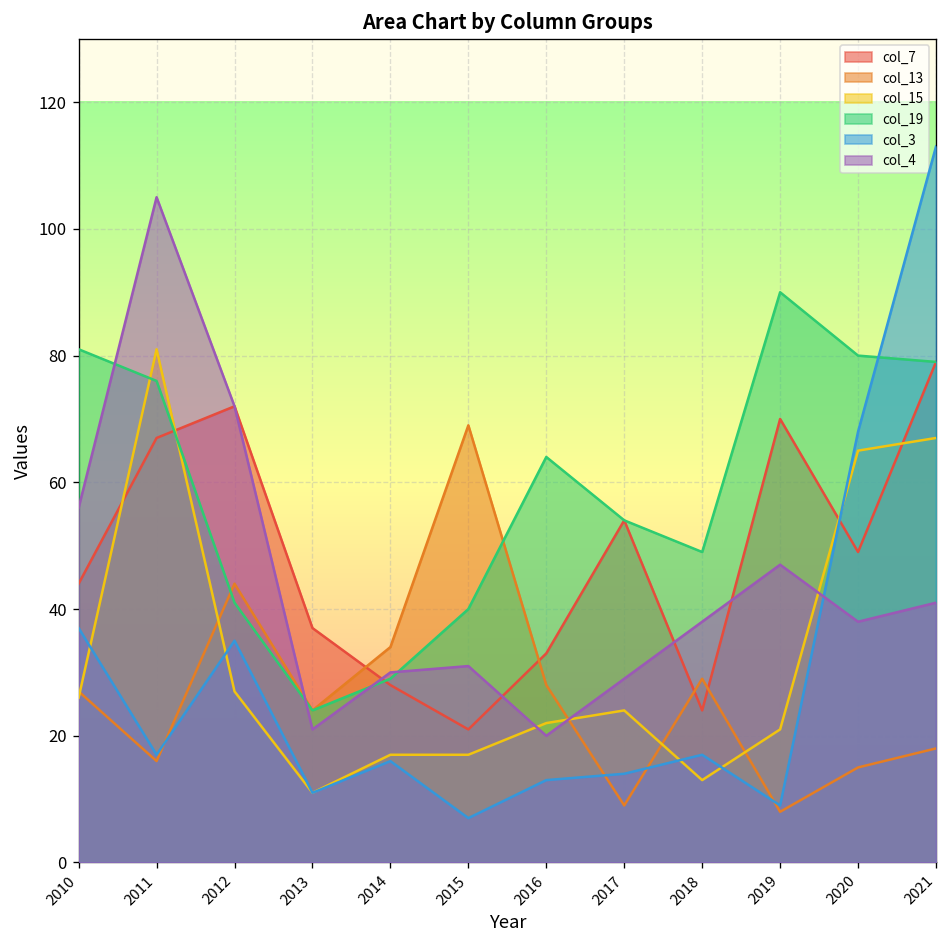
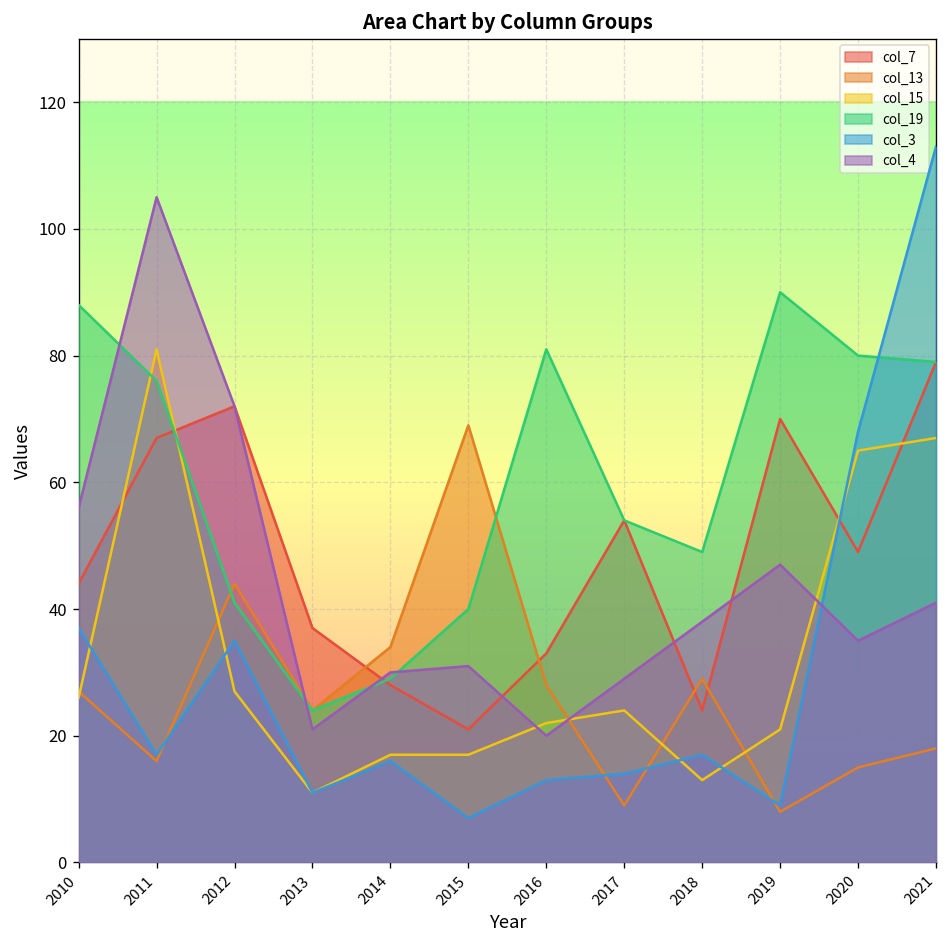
  {
    "col_15": {
      "2010": 26,
      "2011": 81,
      "2012": 27,
      "2014": 17,
      "2015": 17,
      "2016": 22,
      "2017": 24,
      "2018": 13,
      "2019": 21,
      "2020": 65,
      "2021": 67
    },
    "col_19": {
-     "2010": 81,
+     "2010": 88,
      "2011": 76,
      "2012": 41,
      "2014": 29,
      "2015": 40,
-     "2016": 64,
+     "2016": 81,
      "2018": 49,
      "2019": 90,
      "2020": 80
    },
    "col_3": {
      "2010": 37,
      "2011": 17,
      "2012": 35,
      "2014": 16,
      "2015": 7,
      "2016": 13,
      "2017": 14,
      "2018": 17,
      "2019": 9,
      "2020": 68,
      "2021": 113
    },
    "col_4": {
      "2010": 56,
      "2011": 105,
      "2013": 21,
      "2014": 30,
      "2015": 31,
      "2016": 20,
      "2017": 29,
      "2018": 38,
      "2019": 47,
-     "2020": 38,
+     "2020": 35,
      "2021": 41
    }
  }
